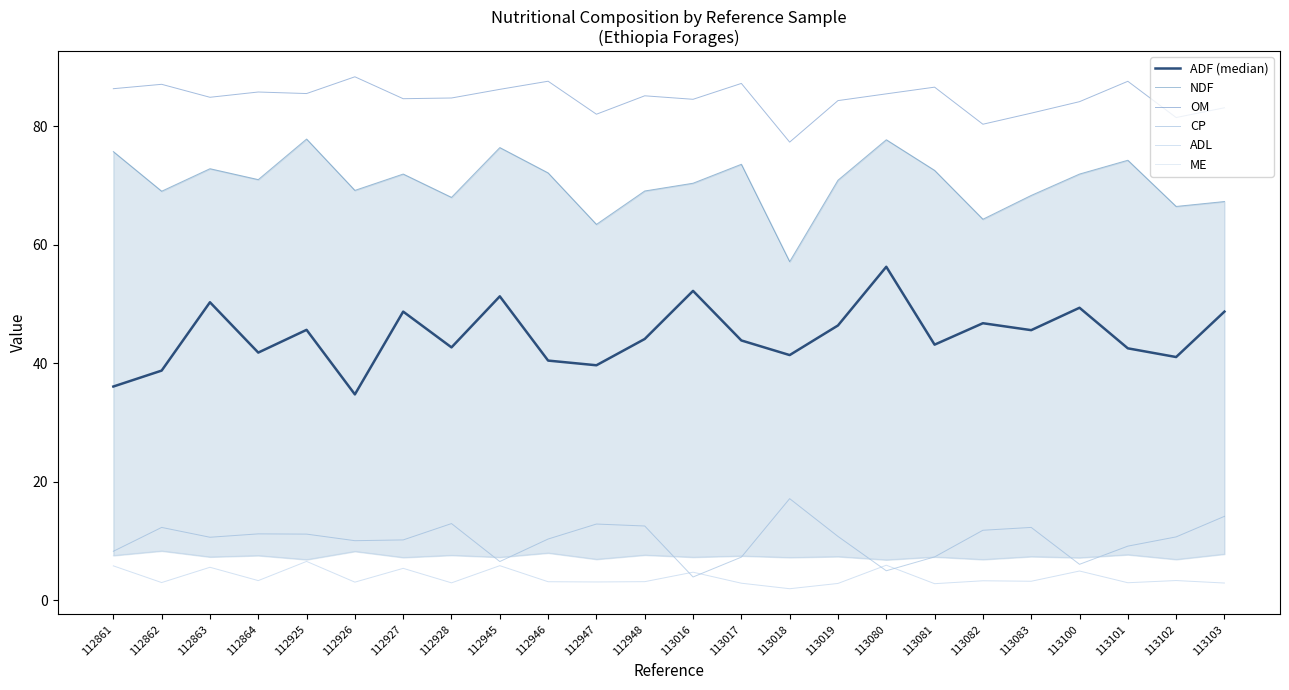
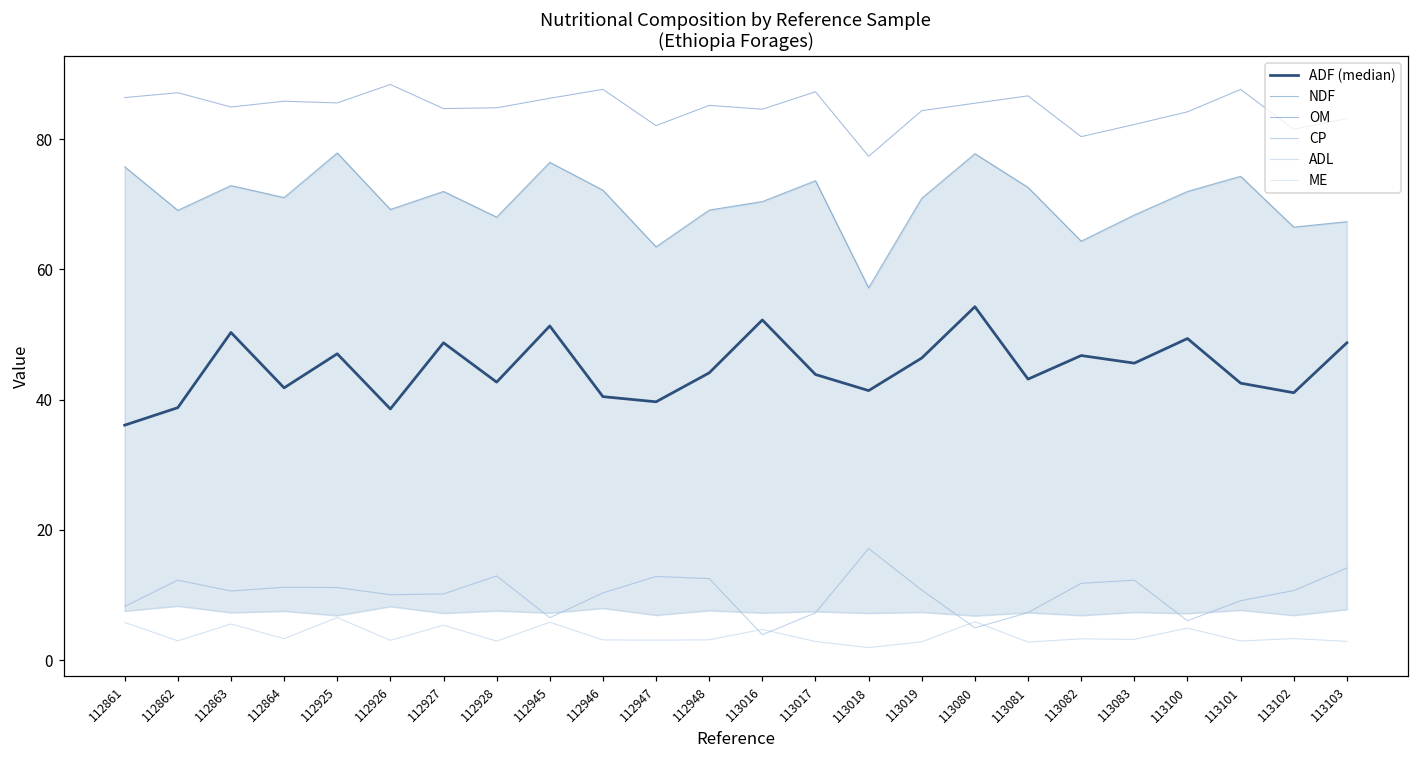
  {
    "ADF (median)": {
      "112861": 36,
      "112862": 39,
      "112863": 50,
      "112864": 42,
-     "112925": 46,
-     "112926": 35,
+     "112925": 47,
+     "112926": 39,
      "112927": 49,
      "112928": 43,
      "112945": 51,
      "112946": 40,
      "112947": 40,
      "112948": 44,
      "113016": 52,
      "113017": 44,
      "113018": 41,
      "113019": 46,
-     "113080": 56,
+     "113080": 54,
      "113081": 43,
      "113082": 47,
      "113083": 46,
      "113100": 49,
      "113101": 43,
      "113102": 41,
      "113103": 49
    }
  }
